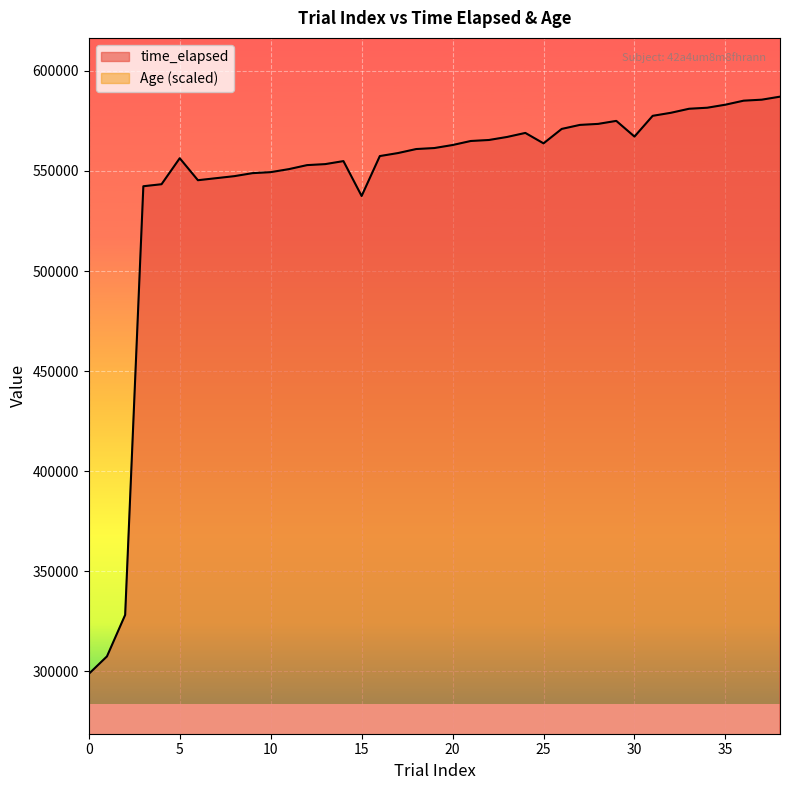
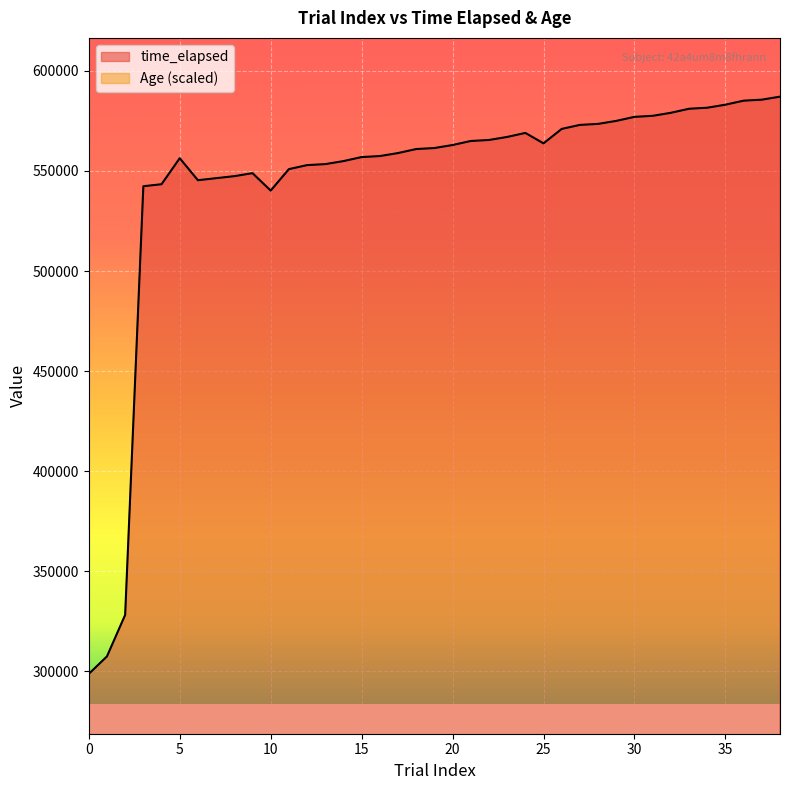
  {
    "time_elapsed": {
      "0": 299000,
      "5": 556000,
-     "10": 549000,
-     "15": 537000,
+     "10": 540000,
+     "15": 557000,
      "20": 563000,
      "25": 564000,
-     "30": 567000,
+     "30": 577000,
      "35": 583000
    }
  }
